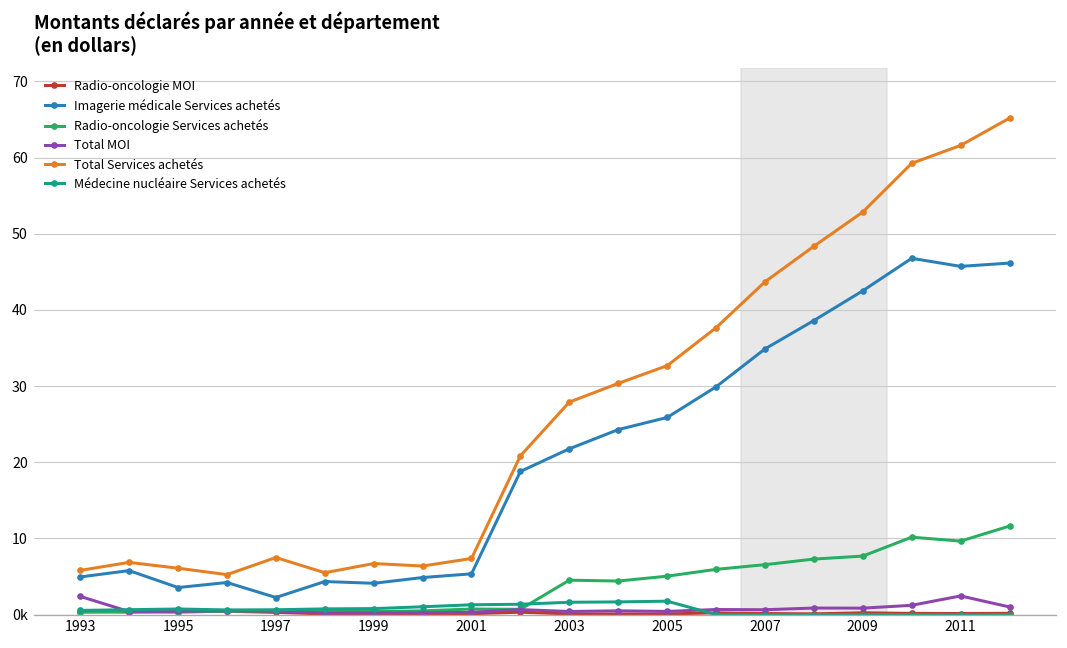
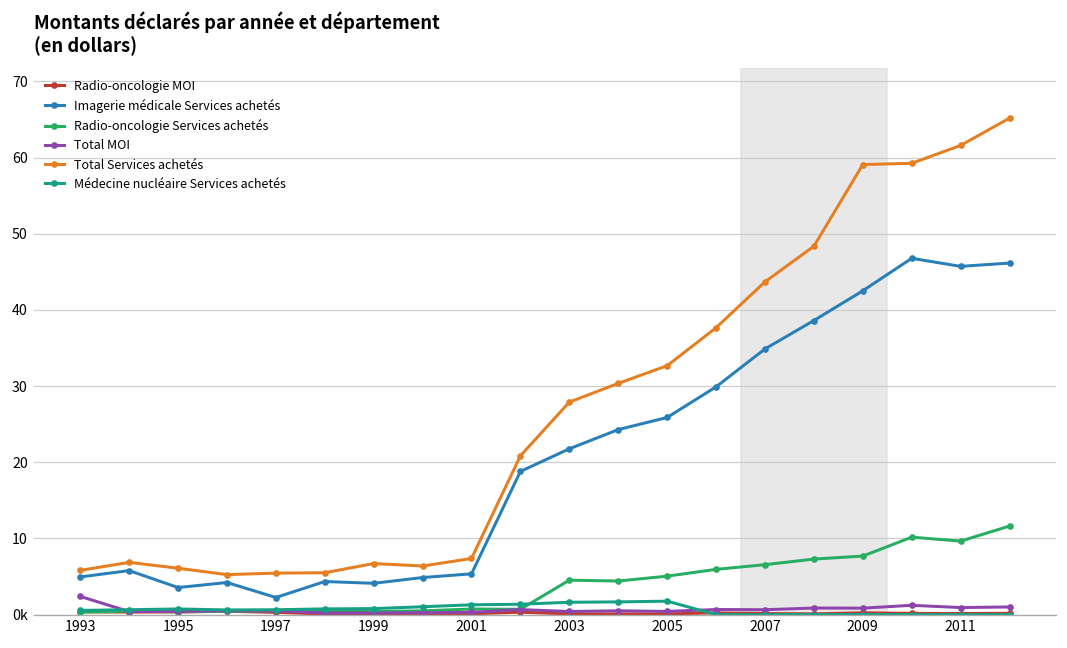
  {
    "Imagerie médicale Services achetés": {
      "1993": 5,
      "1995": 4,
      "1997": 2,
      "1999": 4,
      "2001": 5,
      "2003": 22,
      "2005": 26,
      "2007": 35,
      "2009": 43,
      "2011": 46
    },
    "Total MOI": {
      "1993": 2,
      "2007": 1,
      "2009": 1,
-     "2011": 2
+     "2011": 1
    },
    "Total Services achetés": {
      "1993": 6,
      "1995": 6,
-     "1997": 7,
+     "1997": 5,
      "1999": 7,
      "2001": 7,
      "2003": 28,
      "2005": 33,
      "2007": 44,
-     "2009": 53,
+     "2009": 59,
      "2011": 62
    }
  }
